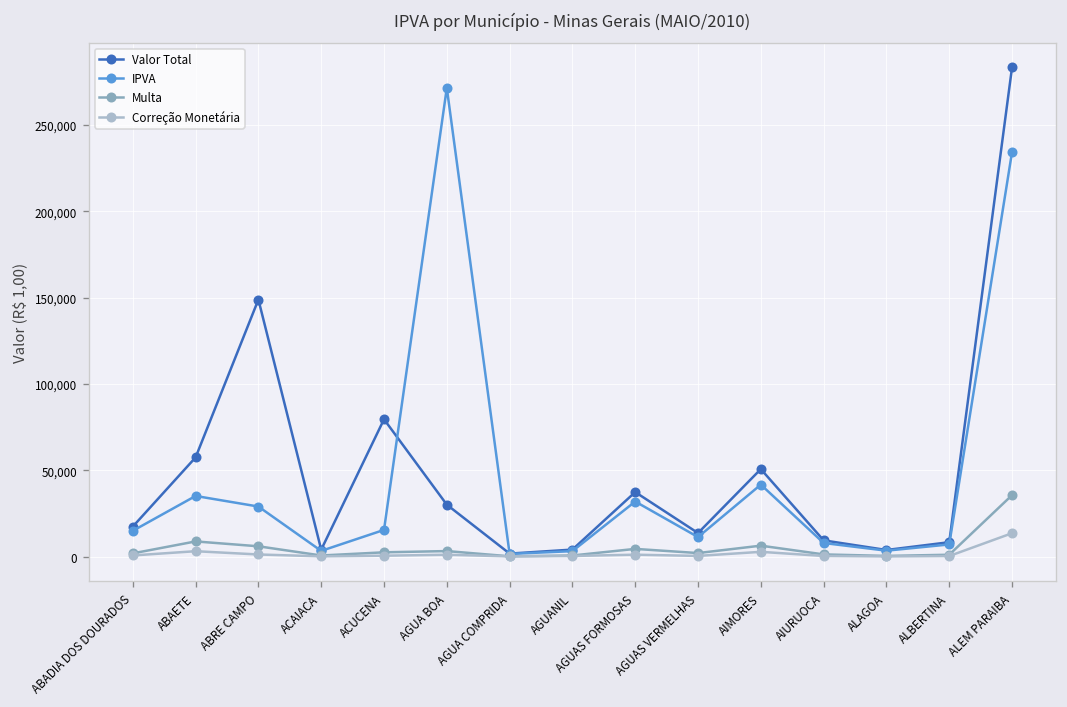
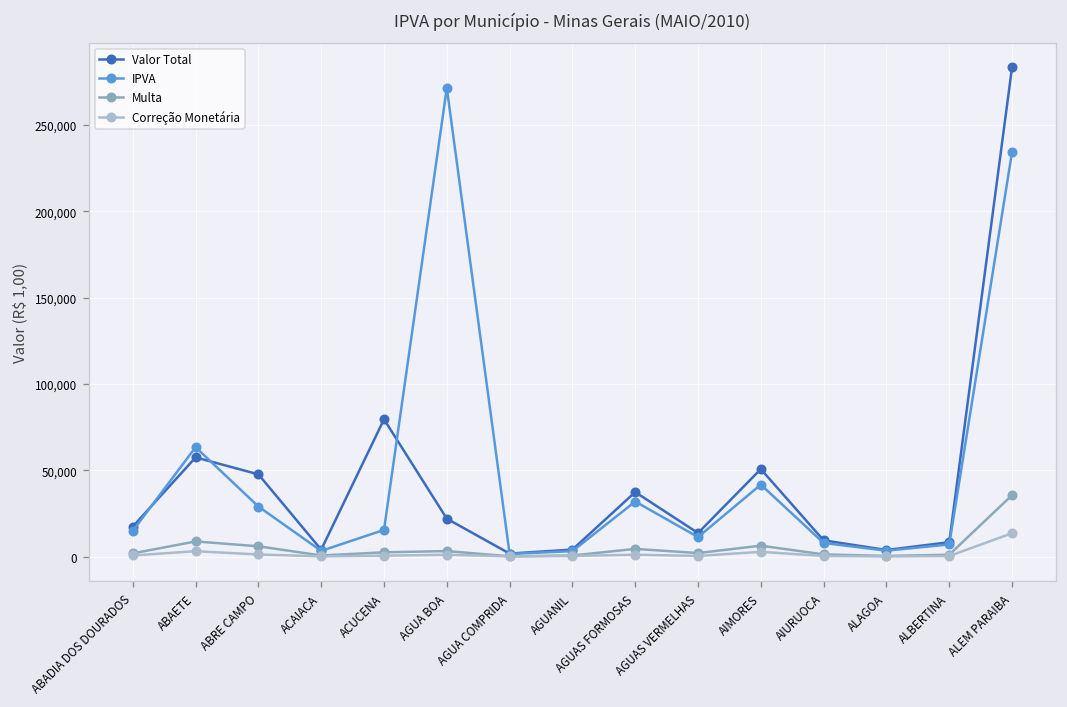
  {
    "Valor Total": {
      "ABADIA DOS DOURADOS": "17,000",
      "ABAETE": "57,000",
-     "ABRE CAMPO": "149,000",
+     "ABRE CAMPO": "48,000",
      "ACUCENA": "79,000",
-     "AGUA BOA": "30,000",
+     "AGUA BOA": "22,000",
      "AGUAS FORMOSAS": "37,000",
      "AGUAS VERMELHAS": "14,000",
      "AIMORES": "51,000",
      "ALEM PARAIBA": "283,000"
    },
    "IPVA": {
      "ABADIA DOS DOURADOS": "15,000",
-     "ABAETE": "35,000",
+     "ABAETE": "63,000",
      "ABRE CAMPO": "29,000",
      "ACUCENA": "15,000",
      "AGUA BOA": "271,000",
      "AGUAS FORMOSAS": "32,000",
      "AGUAS VERMELHAS": "11,000",
      "AIMORES": "42,000",
      "ALEM PARAIBA": "234,000"
    }
  }
